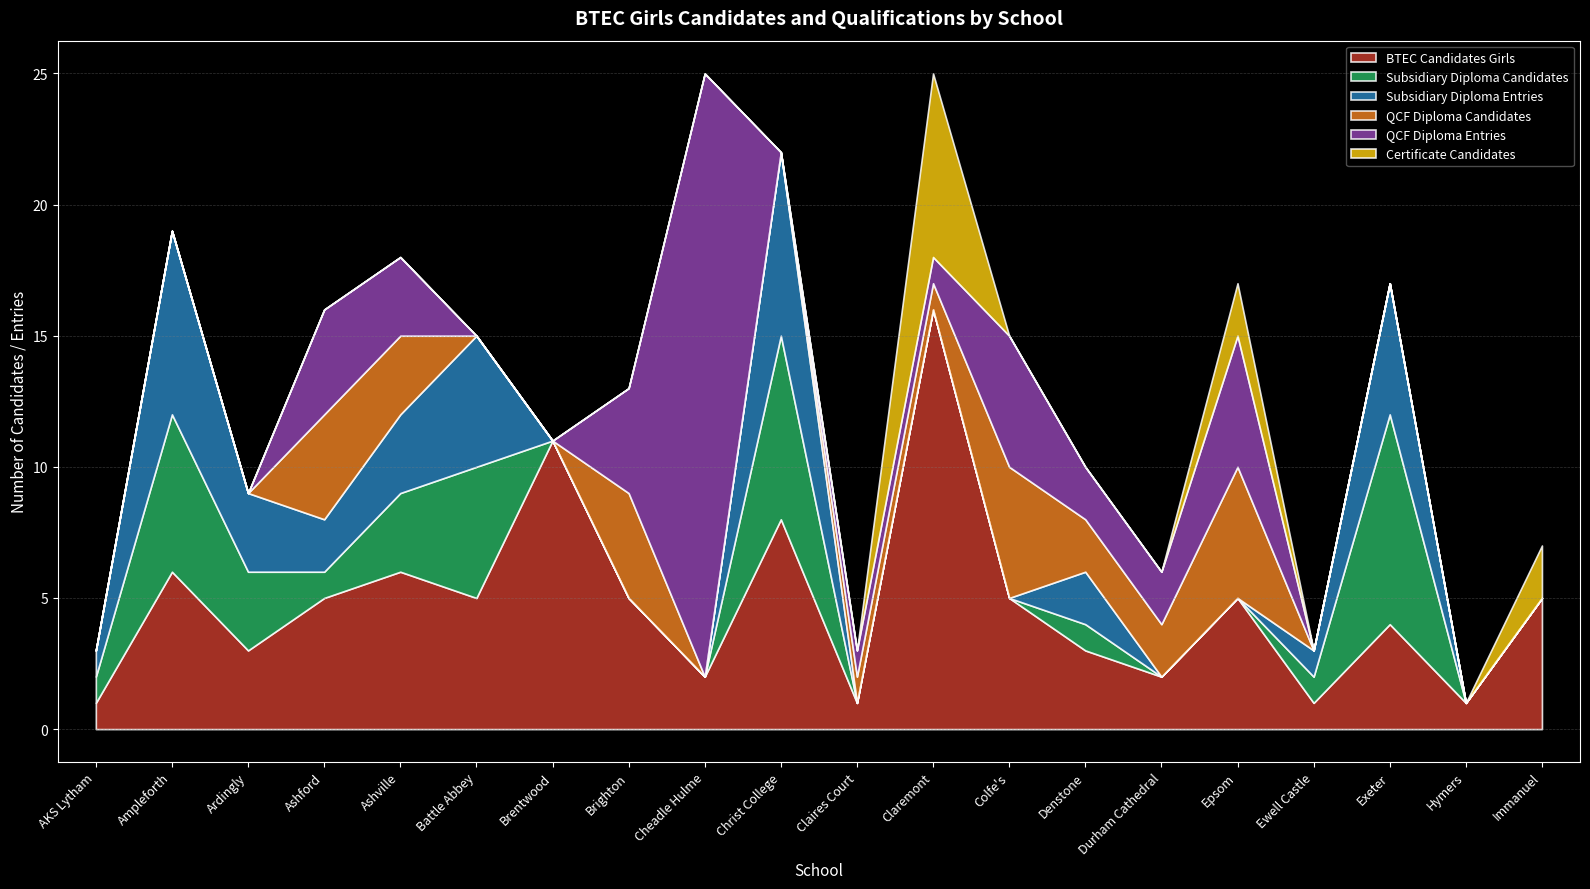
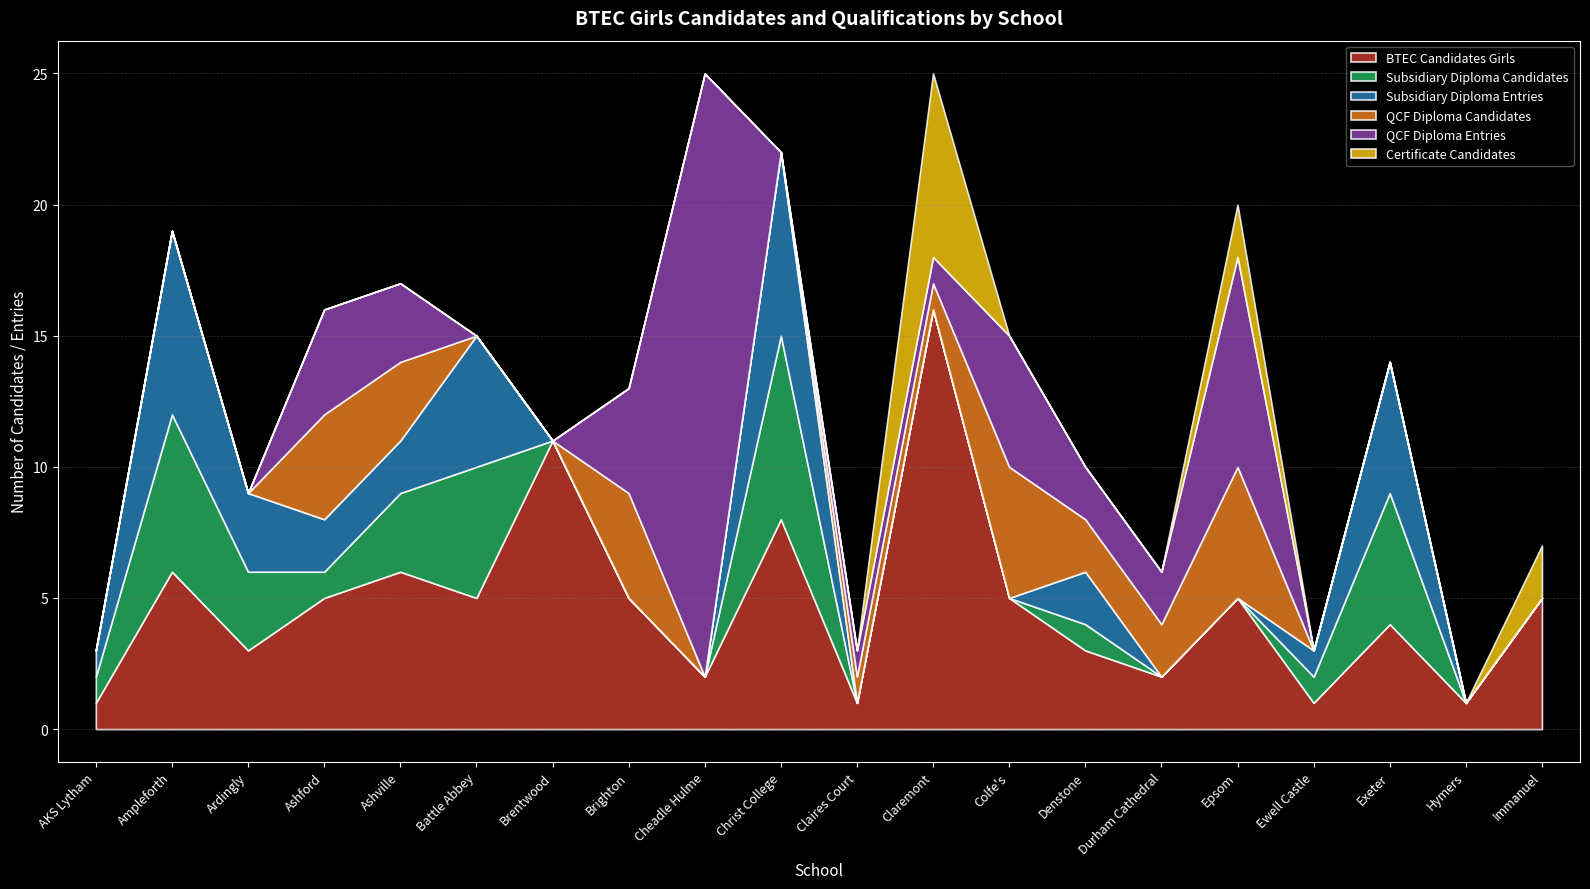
  {
    "BTEC Candidates Girls": {
      "AKS Lytham": 1,
      "Ampleforth": 6,
      "Ardingly": 3,
      "Ashford": 5,
      "Ashville": 6,
      "Battle Abbey": 5,
      "Christ College": 8,
      "Denstone": 3,
      "Ewell Castle": 1,
      "Exeter": 4
    },
    "Subsidiary Diploma Candidates": {
      "AKS Lytham": 1,
      "Ampleforth": 6,
      "Ardingly": 3,
      "Ashford": 1,
      "Ashville": 3,
      "Battle Abbey": 5,
      "Christ College": 7,
      "Denstone": 1,
      "Ewell Castle": 1,
-     "Exeter": 8
+     "Exeter": 5
    },
    "Subsidiary Diploma Entries": {
      "Ashford": 2,
-     "Ashville": 3,
+     "Ashville": 2,
      "Denstone": 2
    },
    "QCF Diploma Candidates": {
      "Ashford": 4,
      "Ashville": 3,
      "Brighton": 4,
      "Claires Court": 1,
      "Claremont": 1,
      "Colfe's": 5,
      "Denstone": 2,
      "Durham Cathedral": 2,
      "Epsom": 5
    },
    "QCF Diploma Entries": {
      "Claremont": 1,
-     "Epsom": 5
+     "Epsom": 8
    },
    "Certificate Candidates": {
      "Claremont": 7,
      "Epsom": 2,
      "Immanuel": 2
    }
  }
